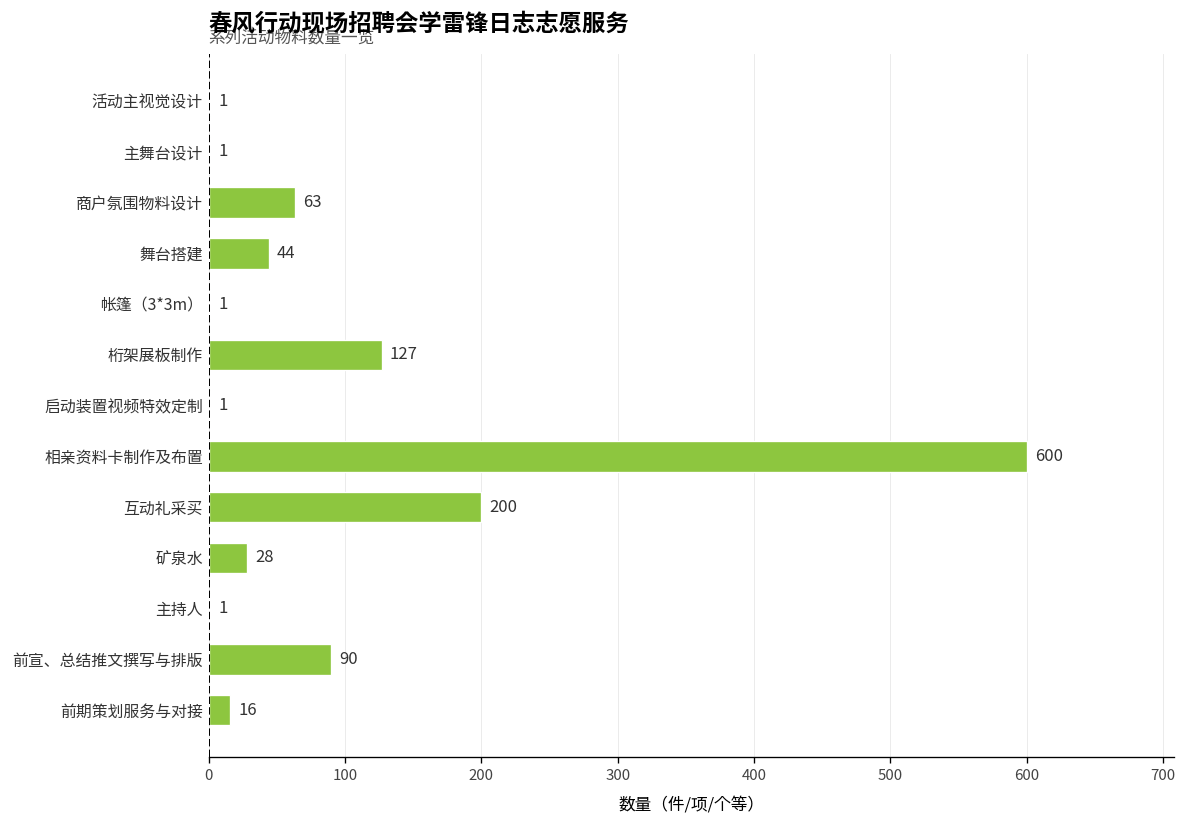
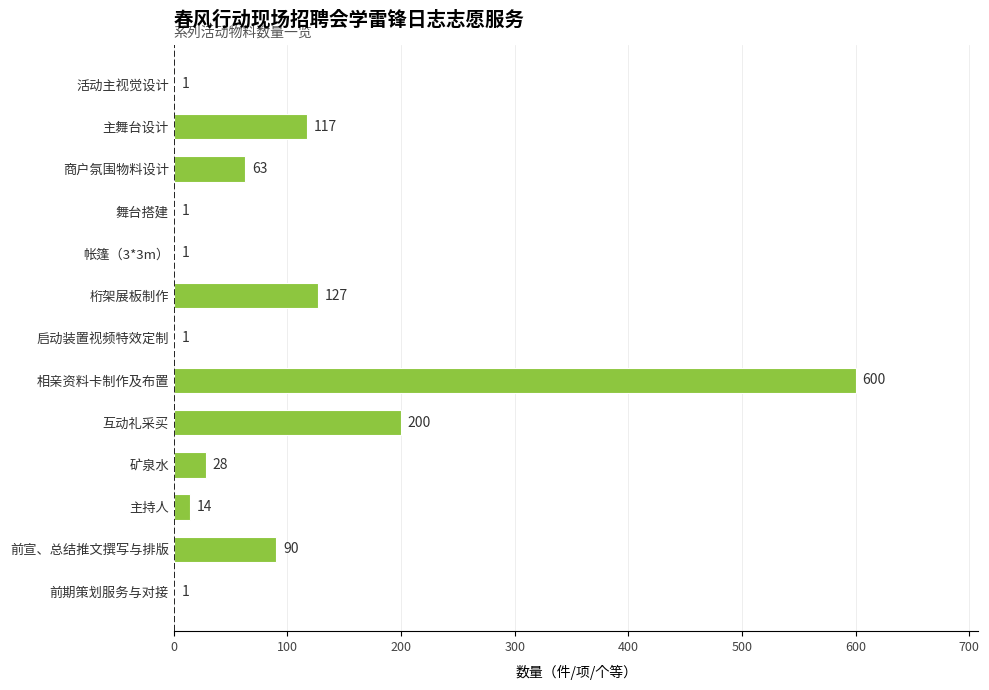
  {
    "活动主视觉设计": 1,
-   "主舞台设计": 1,
+   "主舞台设计": 117,
    "商户氛围物料设计": 63,
-   "舞台搭建": 44,
+   "舞台搭建": 1,
    "帐篷（3*3m）": 1,
    "桁架展板制作": 127,
    "启动装置视频特效定制": 1,
    "相亲资料卡制作及布置": 600,
    "互动礼采买": 200,
    "矿泉水": 28,
-   "主持人": 1,
+   "主持人": 14,
    "前宣、总结推文撰写与排版": 90,
-   "前期策划服务与对接": 16
+   "前期策划服务与对接": 1
  }
